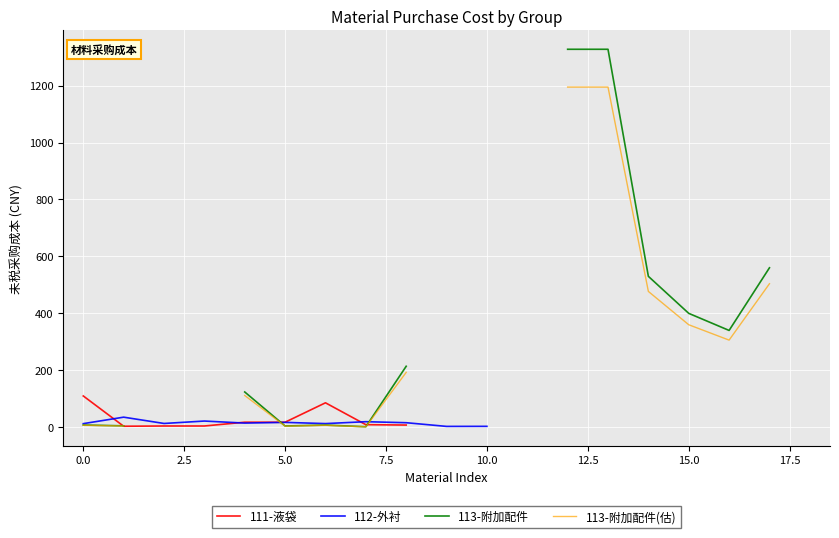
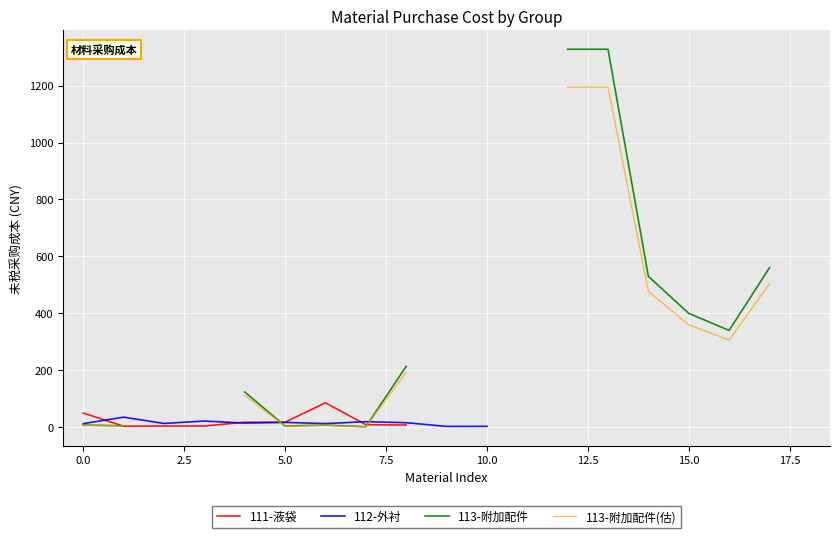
  {
    "111-液袋": {
-     "0.0": 110
+     "0.0": 50
    },
    "112-外衬": {
      "10.0": 0
    },
    "113-附加配件": {
      "10.0": 440,
      "15.0": 400
    },
    "113-附加配件(估)": {
      "10.0": 400,
      "15.0": 360
    }
  }
